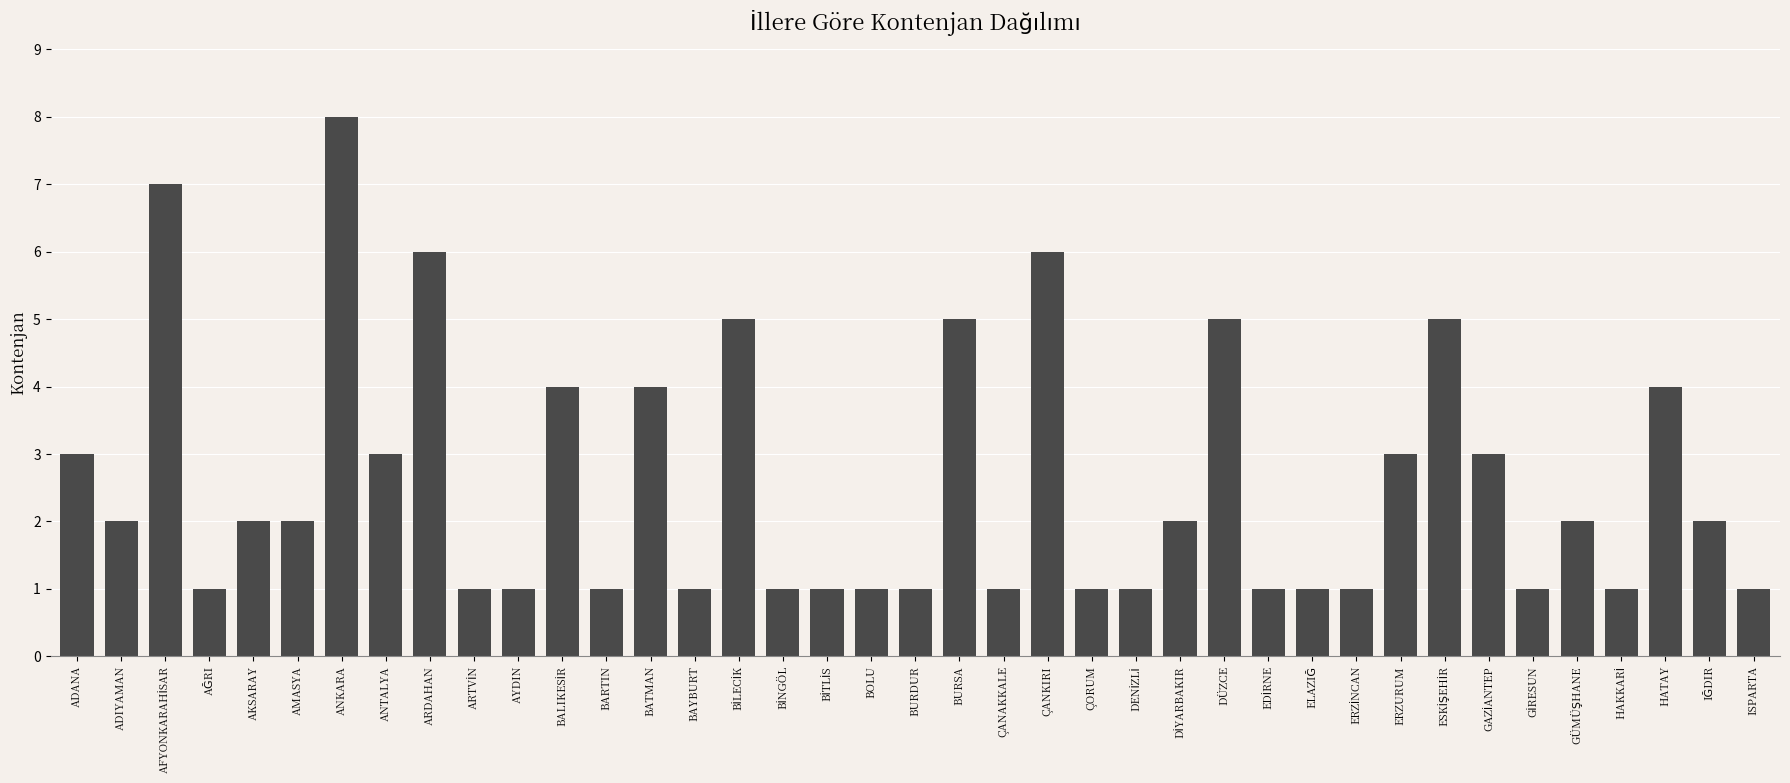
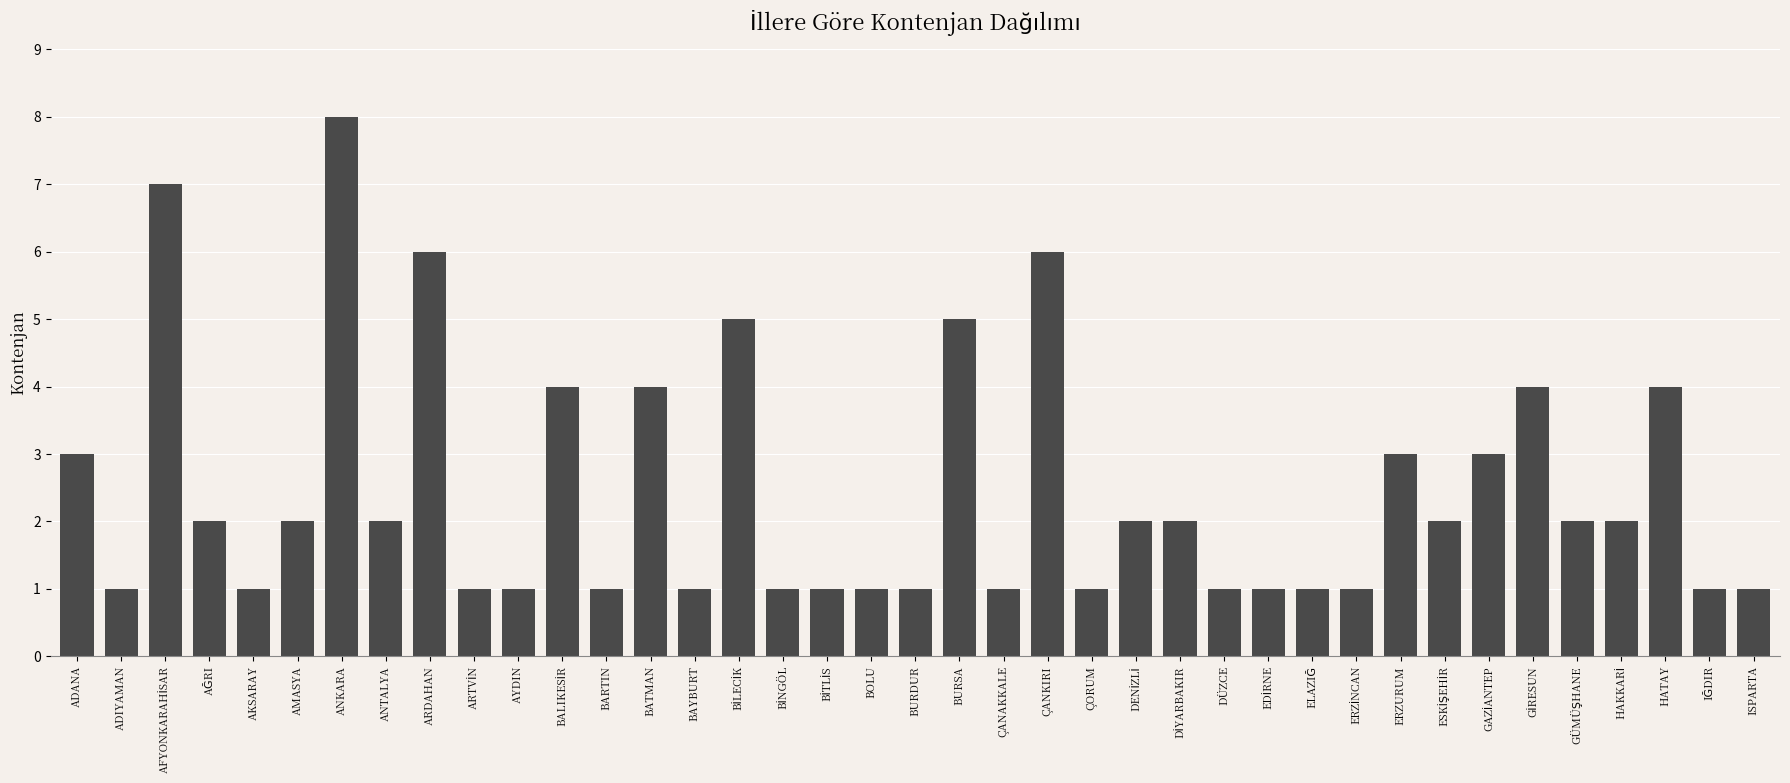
  {
    "ADANA": 3,
-   "ADIYAMAN": 2,
+   "ADIYAMAN": 1,
    "AFYONKARAHİSAR": 7,
-   "AĞRI": 1,
-   "AKSARAY": 2,
+   "AĞRI": 2,
+   "AKSARAY": 1,
    "AMASYA": 2,
    "ANKARA": 8,
-   "ANTALYA": 3,
+   "ANTALYA": 2,
    "ARDAHAN": 6,
    "ARTVİN": 1,
    "AYDIN": 1,
    "BALIKESİR": 4,
    "BARTIN": 1,
    "BATMAN": 4,
    "BAYBURT": 1,
    "BİLECİK": 5,
    "BİNGÖL": 1,
    "BİTLİS": 1,
    "BOLU": 1,
    "BURDUR": 1,
    "BURSA": 5,
    "ÇANAKKALE": 1,
    "ÇANKIRI": 6,
    "ÇORUM": 1,
-   "DENİZLİ": 1,
+   "DENİZLİ": 2,
    "DİYARBAKIR": 2,
-   "DÜZCE": 5,
+   "DÜZCE": 1,
    "EDİRNE": 1,
    "ELAZIĞ": 1,
    "ERZİNCAN": 1,
    "ERZURUM": 3,
-   "ESKİŞEHİR": 5,
+   "ESKİŞEHİR": 2,
    "GAZİANTEP": 3,
-   "GİRESUN": 1,
+   "GİRESUN": 4,
    "GÜMÜŞHANE": 2,
-   "HAKKARİ": 1,
+   "HAKKARİ": 2,
    "HATAY": 4,
-   "IĞDIR": 2,
+   "IĞDIR": 1,
    "ISPARTA": 1
  }
